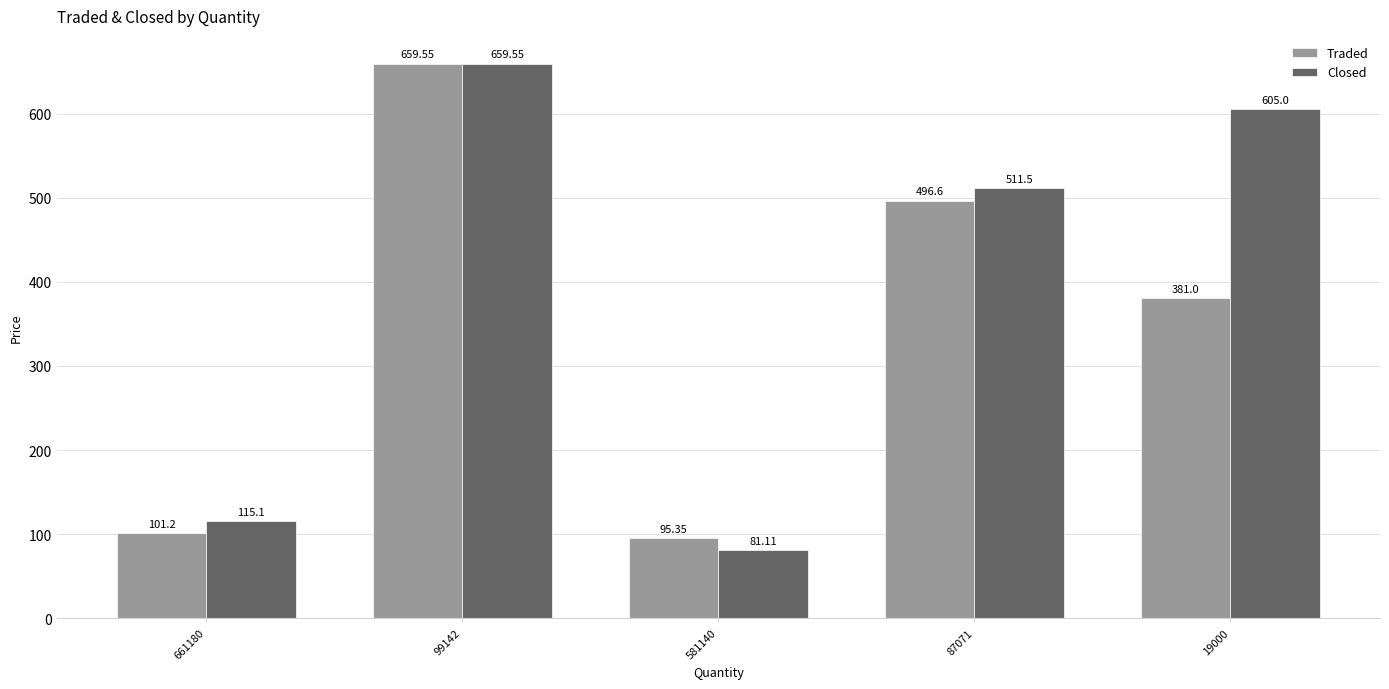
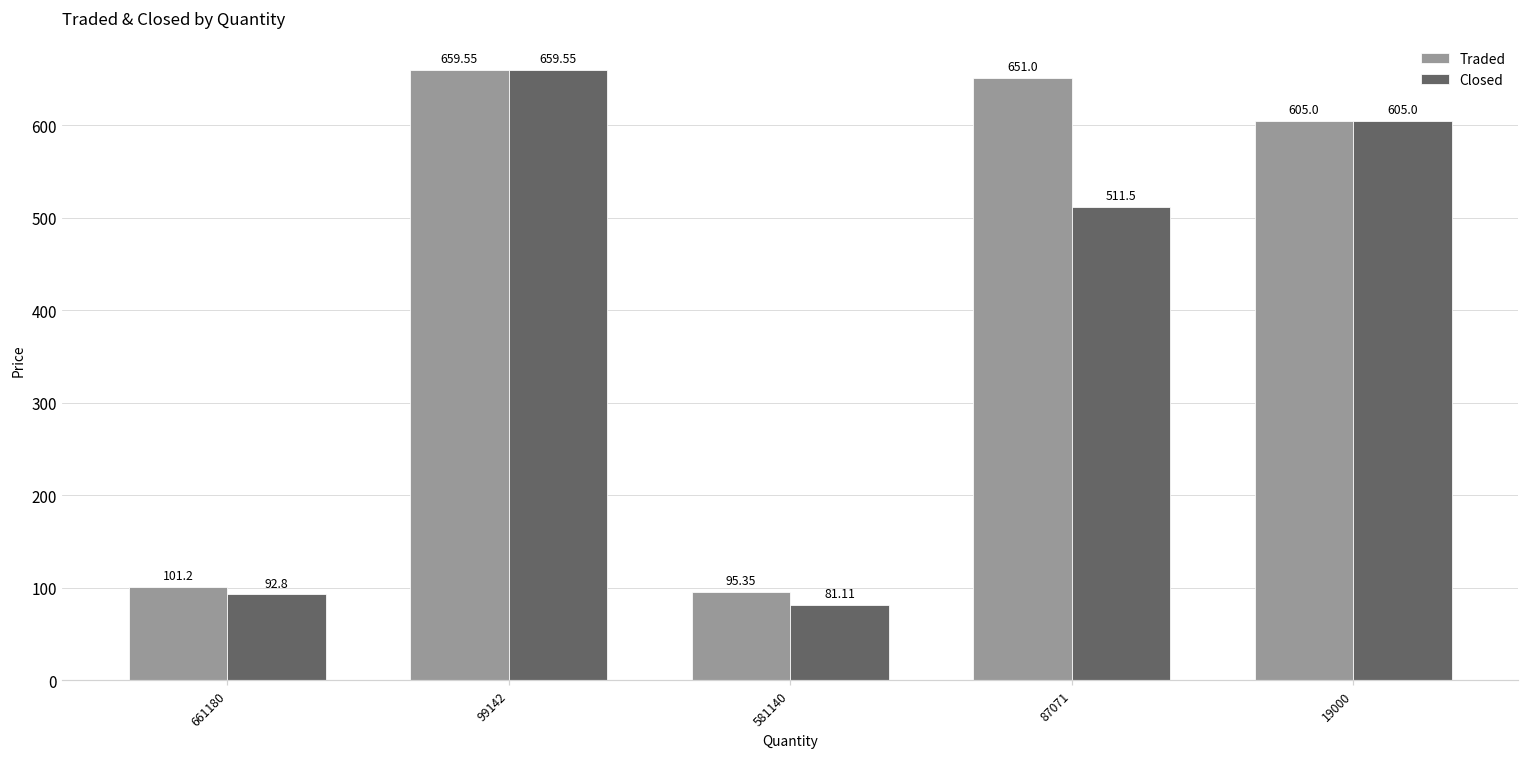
  {
    "Traded": {
      "661180": 101.2,
      "99142": 659.55,
      "581140": 95.35,
-     "87071": 496.6,
-     "19000": 381.0
+     "87071": 651.0,
+     "19000": 605.0
    },
    "Closed": {
-     "661180": 115.1,
+     "661180": 92.8,
      "99142": 659.55,
      "581140": 81.11,
      "87071": 511.5,
      "19000": 605.0
    }
  }
